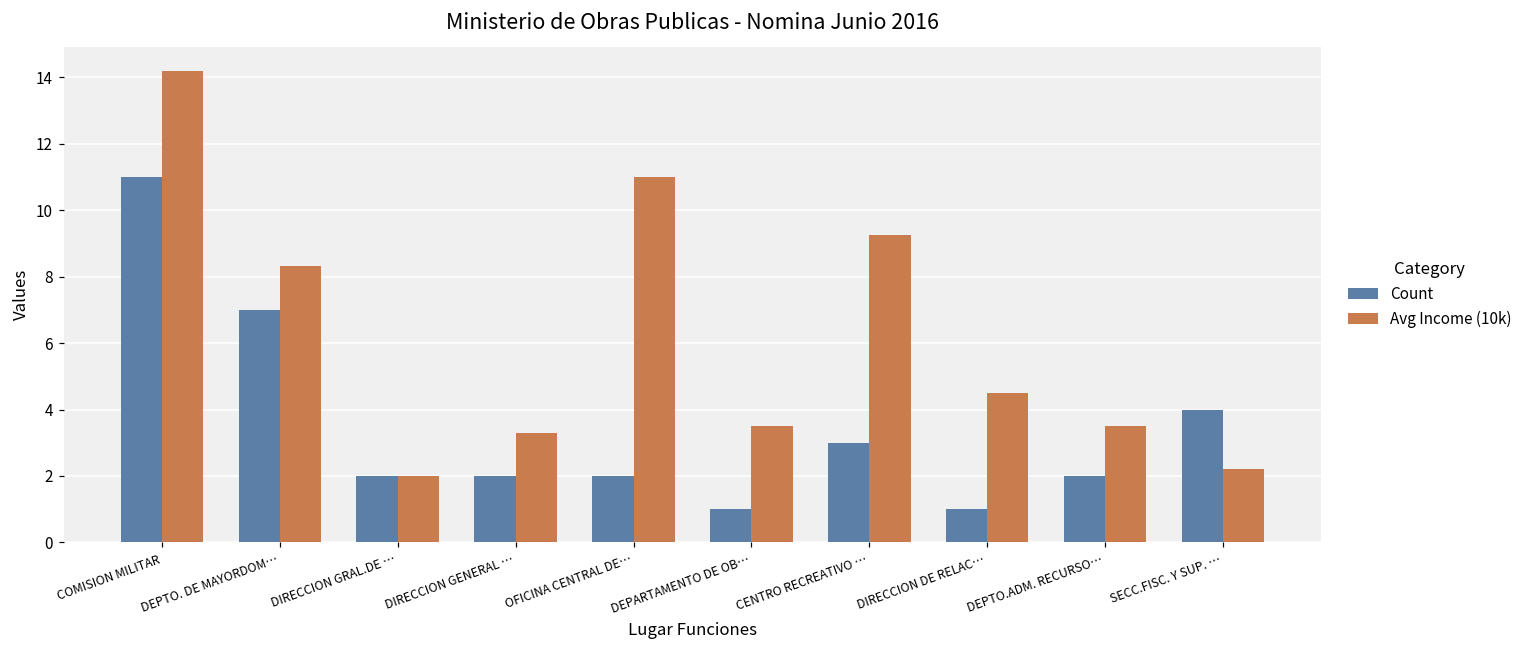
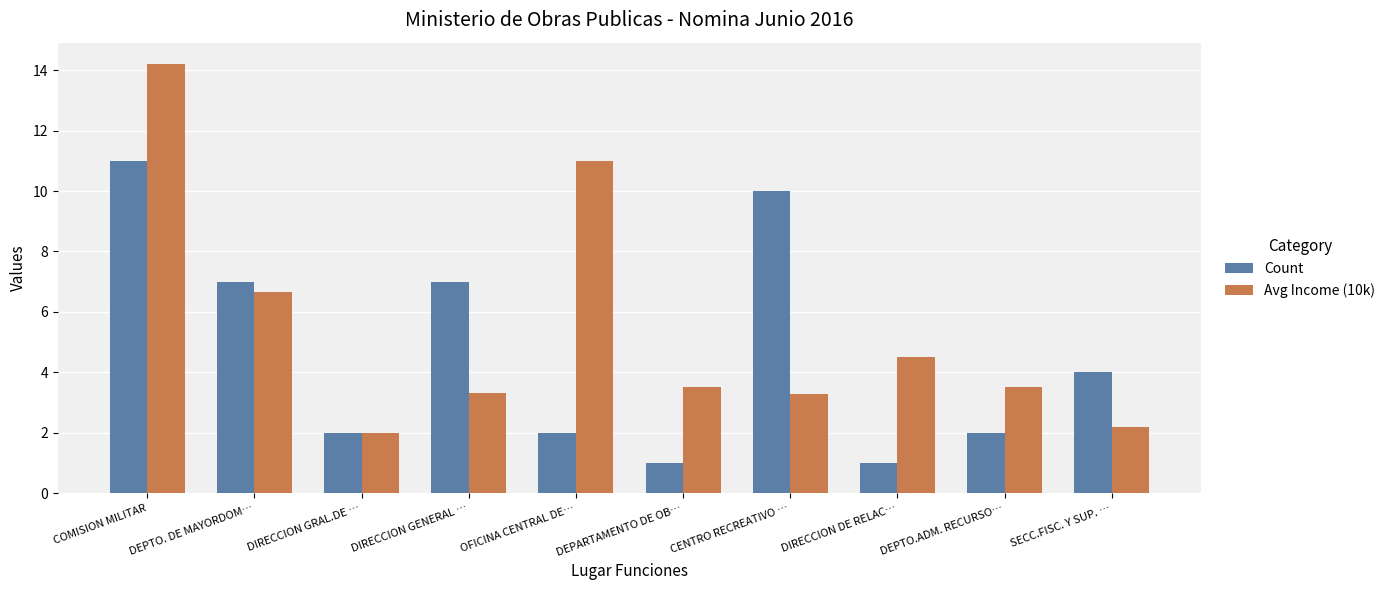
  {
    "Count": {
      "COMISION MILITAR": 11,
      "DEPTO. DE MAYORDOM…": 7,
      "DIRECCION GRAL.DE …": 2,
-     "DIRECCION GENERAL …": 2,
+     "DIRECCION GENERAL …": 7,
      "OFICINA CENTRAL DE…": 2,
      "DEPARTAMENTO DE OB…": 1,
-     "CENTRO RECREATIVO …": 3,
+     "CENTRO RECREATIVO …": 10,
      "DIRECCION DE RELAC…": 1,
      "DEPTO.ADM. RECURSO…": 2,
      "SECC.FISC. Y SUP. …": 4
    },
    "Avg Income (10k)": {
      "COMISION MILITAR": 14.2,
-     "DEPTO. DE MAYORDOM…": 8.3,
+     "DEPTO. DE MAYORDOM…": 6.7,
      "DIRECCION GRAL.DE …": 2.0,
      "DIRECCION GENERAL …": 3.3,
      "OFICINA CENTRAL DE…": 11.0,
      "DEPARTAMENTO DE OB…": 3.5,
-     "CENTRO RECREATIVO …": 9.3,
+     "CENTRO RECREATIVO …": 3.3,
      "DIRECCION DE RELAC…": 4.5,
      "DEPTO.ADM. RECURSO…": 3.5,
      "SECC.FISC. Y SUP. …": 2.2
    }
  }
